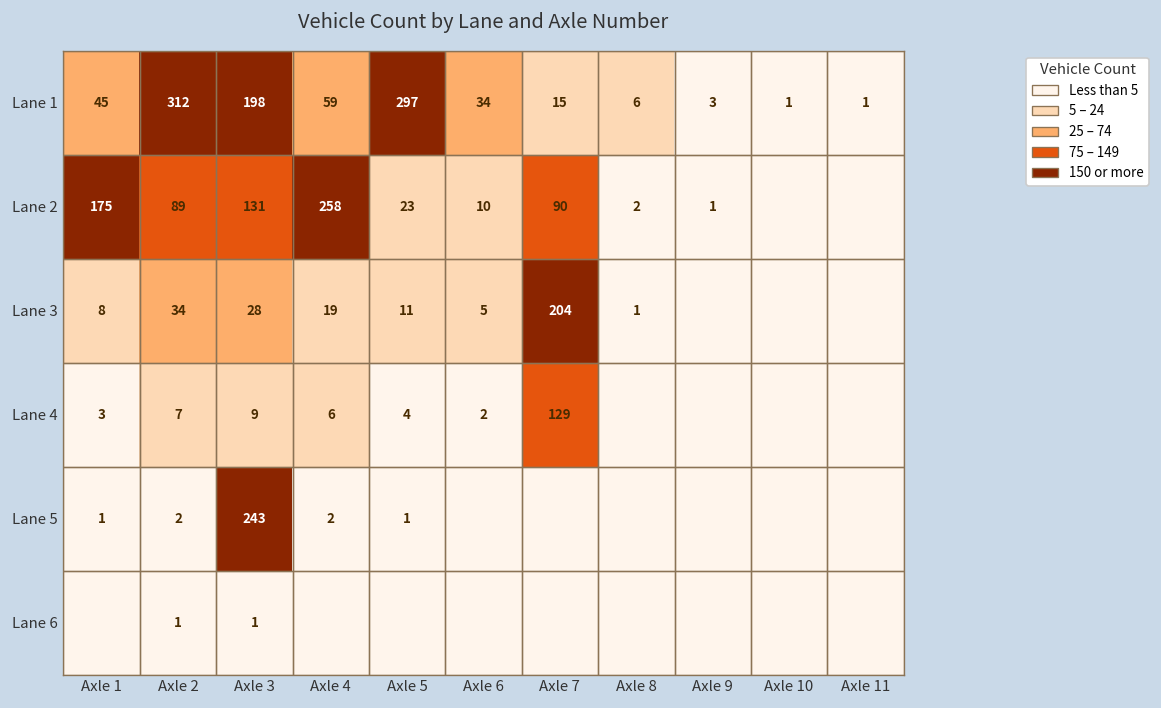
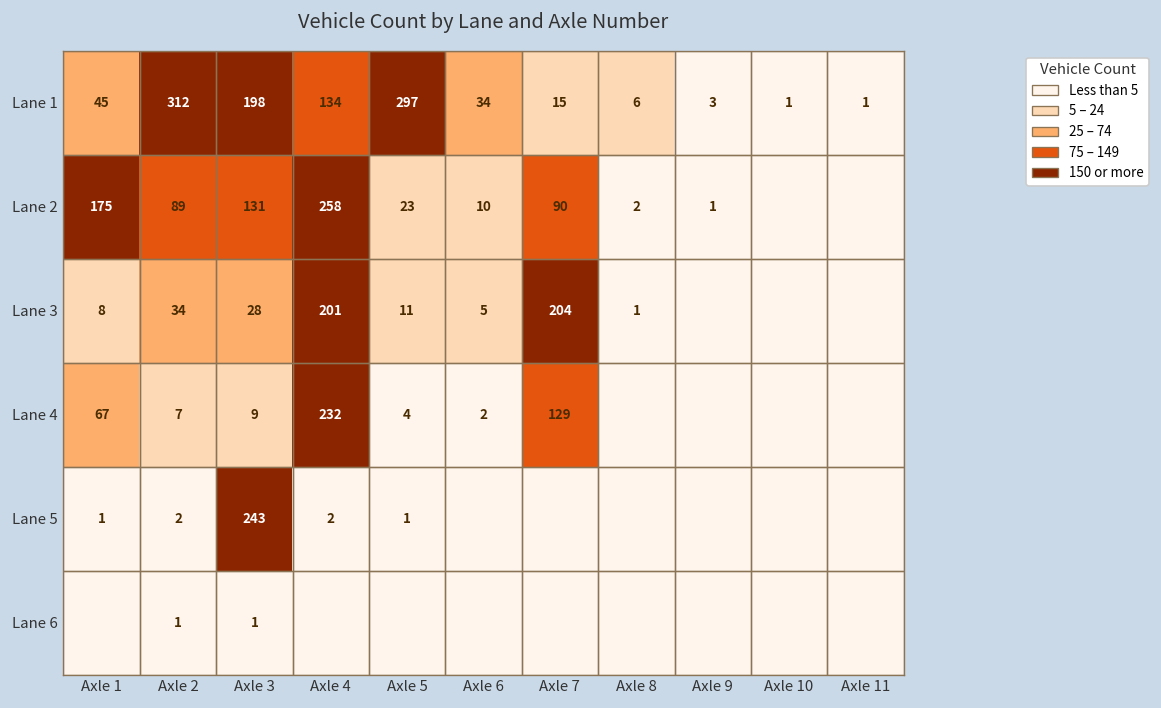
  {
    "Lane 1": {
      "Axle 1": 45,
      "Axle 2": 312,
      "Axle 3": 198,
-     "Axle 4": 59,
+     "Axle 4": 134,
      "Axle 5": 297,
      "Axle 6": 34,
      "Axle 7": 15,
      "Axle 8": 6,
      "Axle 9": 3,
      "Axle 10": 1,
      "Axle 11": 1
    },
    "Lane 2": {
      "Axle 1": 175,
      "Axle 2": 89,
      "Axle 3": 131,
      "Axle 4": 258,
      "Axle 5": 23,
      "Axle 6": 10,
      "Axle 7": 90,
      "Axle 8": 2,
      "Axle 9": 1
    },
    "Lane 3": {
      "Axle 1": 8,
      "Axle 2": 34,
      "Axle 3": 28,
-     "Axle 4": 19,
+     "Axle 4": 201,
      "Axle 5": 11,
      "Axle 6": 5,
      "Axle 7": 204,
      "Axle 8": 1
    },
    "Lane 4": {
-     "Axle 1": 3,
+     "Axle 1": 67,
      "Axle 2": 7,
      "Axle 3": 9,
-     "Axle 4": 6,
+     "Axle 4": 232,
      "Axle 5": 4,
      "Axle 6": 2,
      "Axle 7": 129
    },
    "Lane 5": {
      "Axle 1": 1,
      "Axle 2": 2,
      "Axle 3": 243,
      "Axle 4": 2,
      "Axle 5": 1
    },
    "Lane 6": {
      "Axle 2": 1,
      "Axle 3": 1
    }
  }
